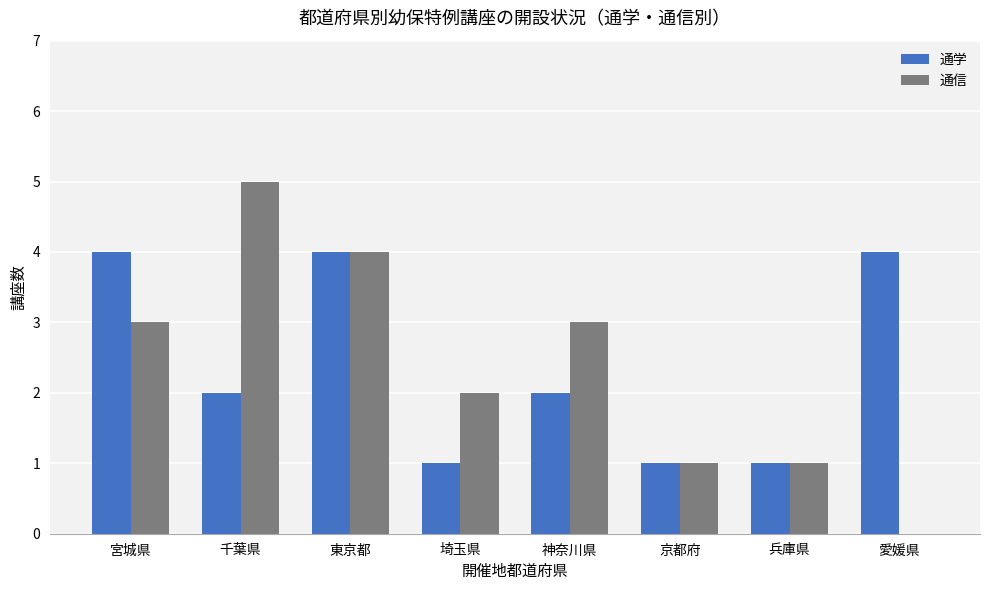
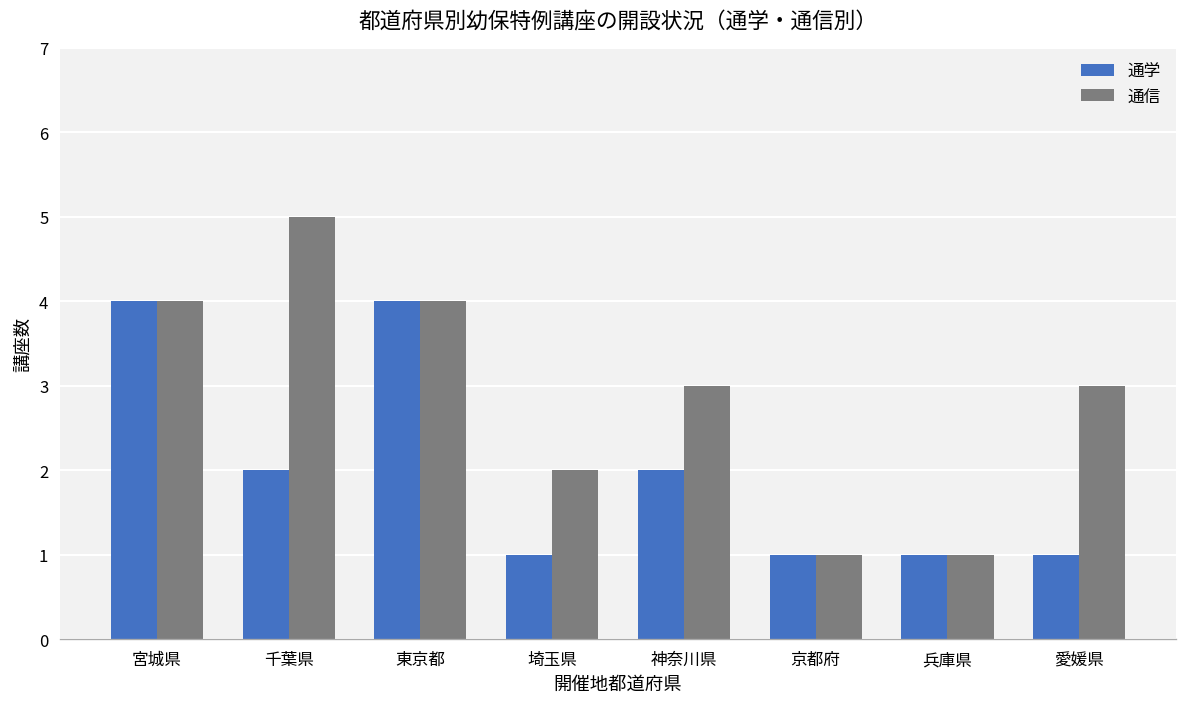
  {
    "通学": {
      "宮城県": 4,
      "千葉県": 2,
      "東京都": 4,
      "埼玉県": 1,
      "神奈川県": 2,
      "京都府": 1,
      "兵庫県": 1,
-     "愛媛県": 4
+     "愛媛県": 1
    },
    "通信": {
-     "宮城県": 3,
+     "宮城県": 4,
      "千葉県": 5,
      "東京都": 4,
      "埼玉県": 2,
      "神奈川県": 3,
      "京都府": 1,
      "兵庫県": 1,
-     "愛媛県": 0
+     "愛媛県": 3
    }
  }
